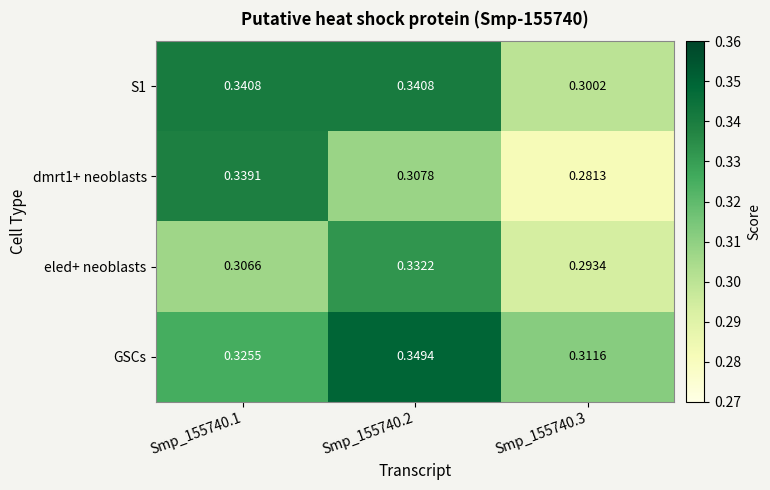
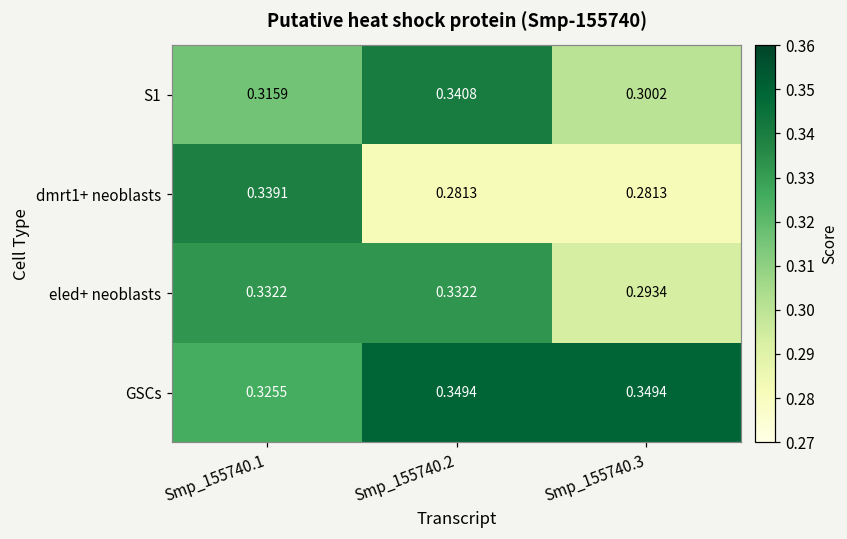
  {
    "S1": {
-     "Smp_155740.1": 0.3408,
+     "Smp_155740.1": 0.3159,
      "Smp_155740.2": 0.3408,
      "Smp_155740.3": 0.3002
    },
    "dmrt1+ neoblasts": {
      "Smp_155740.1": 0.3391,
-     "Smp_155740.2": 0.3078,
+     "Smp_155740.2": 0.2813,
      "Smp_155740.3": 0.2813
    },
    "eled+ neoblasts": {
-     "Smp_155740.1": 0.3066,
+     "Smp_155740.1": 0.3322,
      "Smp_155740.2": 0.3322,
      "Smp_155740.3": 0.2934
    },
    "GSCs": {
      "Smp_155740.1": 0.3255,
      "Smp_155740.2": 0.3494,
-     "Smp_155740.3": 0.3116
+     "Smp_155740.3": 0.3494
    }
  }
